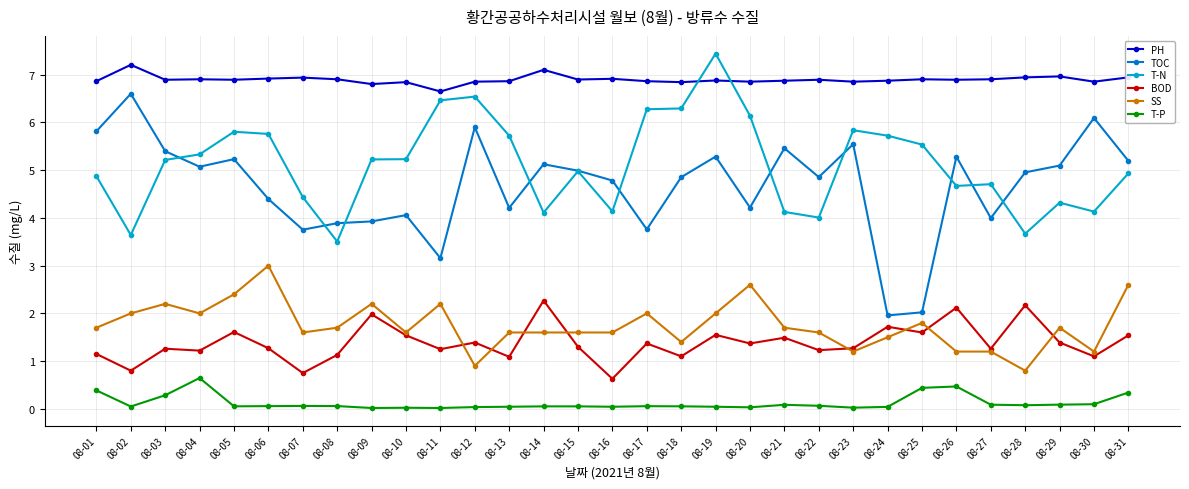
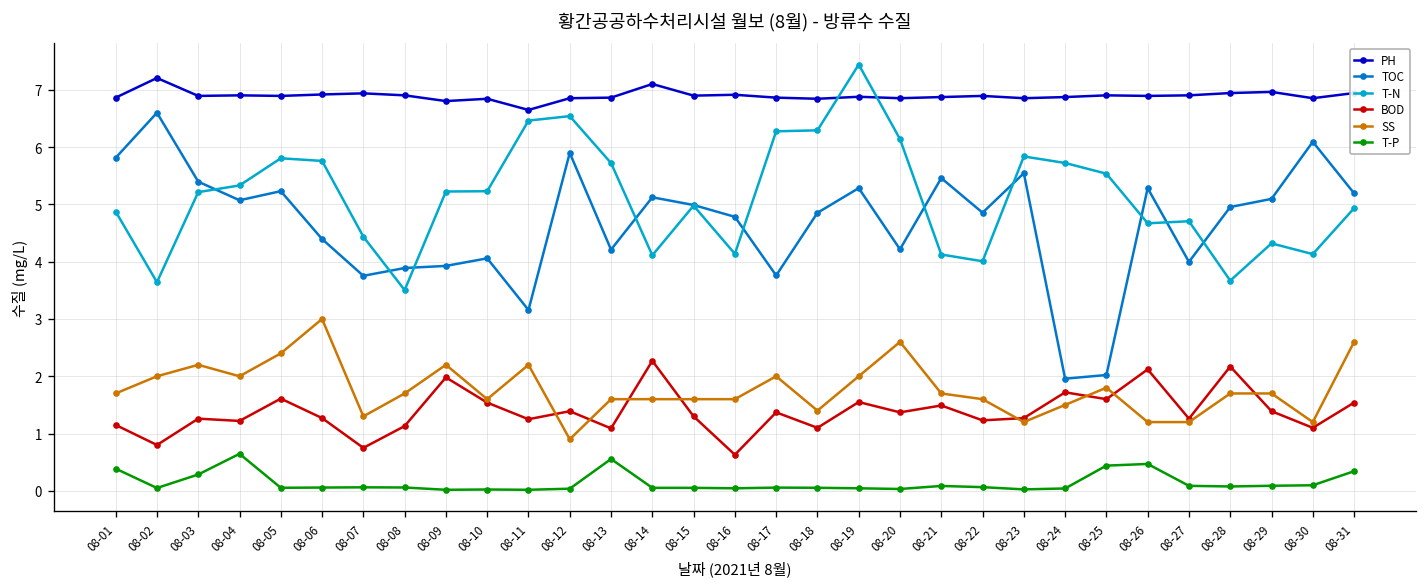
  {
    "PH": {
      "08-01": 6.9,
      "08-02": 7.2,
      "08-03": 6.9,
      "08-04": 6.9,
      "08-05": 6.9,
      "08-06": 6.9,
      "08-07": 6.9,
      "08-08": 6.9,
      "08-09": 6.8,
      "08-10": 6.8,
      "08-11": 6.7,
      "08-12": 6.9,
      "08-13": 6.9,
      "08-14": 7.1,
      "08-15": 6.9,
      "08-16": 6.9,
      "08-17": 6.9,
      "08-18": 6.8,
      "08-19": 6.9,
      "08-20": 6.9,
      "08-21": 6.9,
      "08-22": 6.9,
      "08-23": 6.9,
      "08-24": 6.9,
      "08-25": 6.9,
      "08-26": 6.9,
      "08-27": 6.9,
      "08-28": 6.9,
      "08-29": 7.0,
      "08-30": 6.9
    },
    "BOD": {
      "08-01": 1.2,
      "08-02": 0.8,
      "08-03": 1.3,
      "08-04": 1.2,
      "08-05": 1.6,
      "08-06": 1.3,
      "08-07": 0.8,
      "08-08": 1.1,
      "08-09": 2.0,
      "08-10": 1.5,
      "08-11": 1.3,
      "08-12": 1.4,
      "08-13": 1.1,
      "08-14": 2.3,
      "08-15": 1.3,
      "08-16": 0.6,
      "08-17": 1.4,
      "08-18": 1.1,
      "08-19": 1.6,
      "08-20": 1.4,
      "08-21": 1.5,
      "08-22": 1.2,
      "08-23": 1.3,
      "08-24": 1.7,
      "08-25": 1.6,
      "08-26": 2.1,
      "08-27": 1.3,
      "08-28": 2.2,
      "08-29": 1.4,
      "08-30": 1.1,
      "08-31": 1.5
    },
    "SS": {
      "08-01": 1.7,
      "08-02": 2.0,
      "08-03": 2.2,
      "08-04": 2.0,
      "08-05": 2.4,
      "08-06": 3.0,
-     "08-07": 1.6,
+     "08-07": 1.3,
      "08-08": 1.7,
      "08-09": 2.2,
      "08-10": 1.6,
      "08-11": 2.2,
      "08-12": 0.9,
      "08-13": 1.6,
      "08-14": 1.6,
      "08-15": 1.6,
      "08-16": 1.6,
      "08-17": 2.0,
      "08-18": 1.4,
      "08-19": 2.0,
      "08-20": 2.6,
      "08-21": 1.7,
      "08-22": 1.6,
      "08-23": 1.2,
      "08-24": 1.5,
      "08-25": 1.8,
      "08-26": 1.2,
      "08-27": 1.2,
-     "08-28": 0.8,
+     "08-28": 1.7,
      "08-29": 1.7,
      "08-30": 1.2,
      "08-31": 2.6
    },
    "T-P": {
      "08-01": 0.4,
      "08-02": 0.0,
      "08-03": 0.3,
      "08-04": 0.6,
      "08-05": 0.1,
      "08-06": 0.1,
      "08-07": 0.1,
      "08-08": 0.1,
      "08-09": 0.0,
      "08-10": 0.0,
      "08-11": 0.0,
      "08-12": 0.0,
-     "08-13": 0.0,
+     "08-13": 0.6,
      "08-14": 0.1,
      "08-15": 0.1,
      "08-16": 0.0,
      "08-17": 0.1,
      "08-18": 0.1,
      "08-19": 0.0,
      "08-20": 0.0,
      "08-21": 0.1,
      "08-22": 0.1,
      "08-23": 0.0,
      "08-24": 0.0,
      "08-25": 0.4,
      "08-26": 0.5,
      "08-27": 0.1,
      "08-28": 0.1,
      "08-29": 0.1,
      "08-30": 0.1,
      "08-31": 0.3
    }
  }
